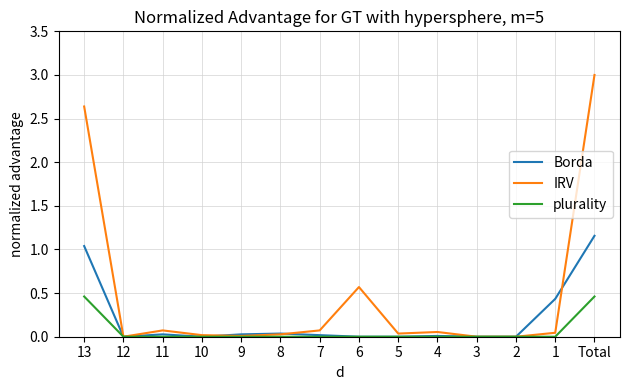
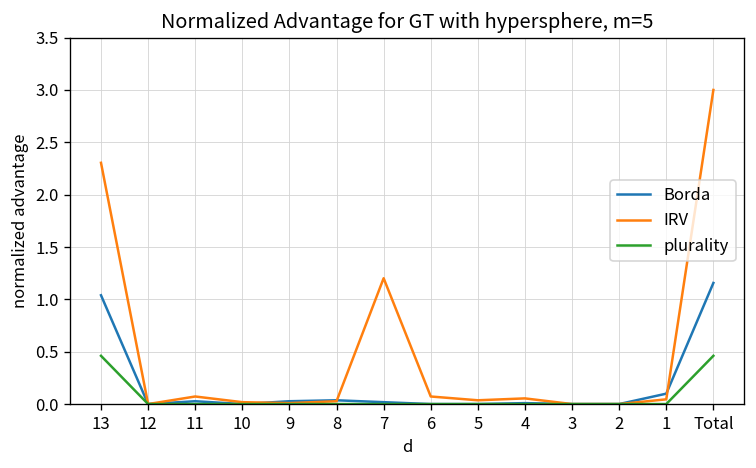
  {
    "Borda": {
      "13": 1.0,
-     "1": 0.4,
+     "1": 0.1,
      "Total": 1.2
    },
    "IRV": {
-     "13": 2.6,
+     "13": 2.3,
      "11": 0.1,
-     "7": 0.1,
-     "6": 0.6,
+     "7": 1.2,
+     "6": 0.1,
      "5": 0.0,
      "4": 0.1,
      "1": 0.0,
      "Total": 3.0
    },
    "plurality": {
      "13": 0.5,
      "1": 0.0,
      "Total": 0.5
    }
  }
